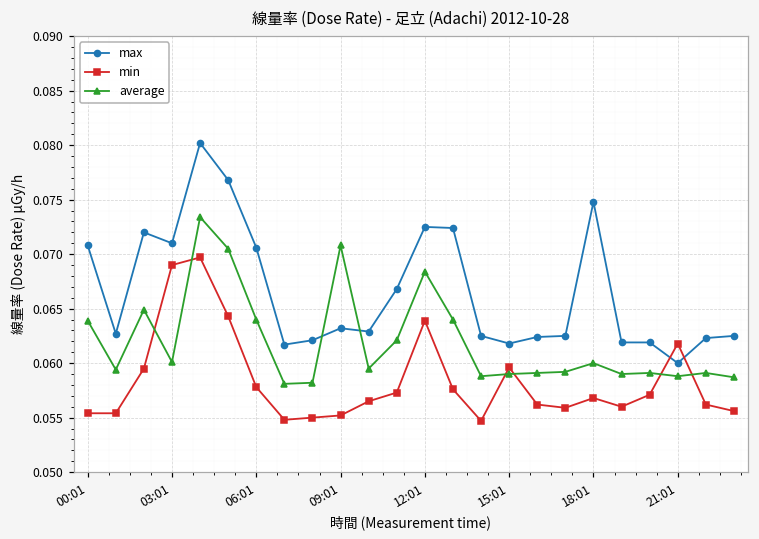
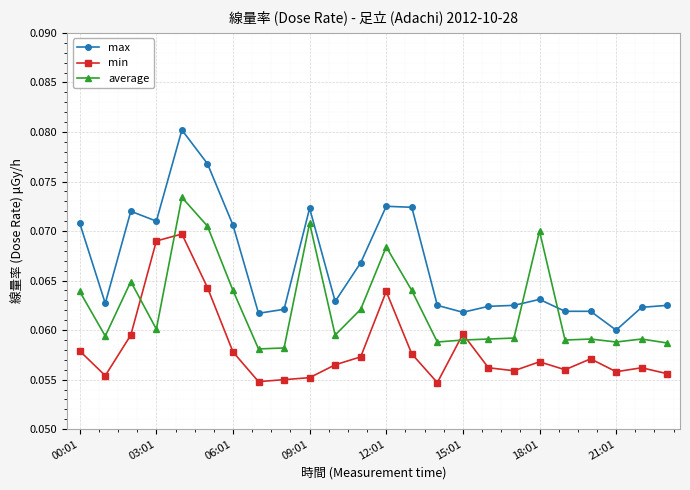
  {
    "max": {
      "00:01": 0.071,
      "03:01": 0.071,
      "06:01": 0.071,
-     "09:01": 0.063,
+     "09:01": 0.072,
      "12:01": 0.073,
      "15:01": 0.062,
-     "18:01": 0.075,
+     "18:01": 0.063,
      "21:01": 0.060
    },
    "min": {
-     "00:01": 0.055,
+     "00:01": 0.058,
      "03:01": 0.069,
      "06:01": 0.058,
      "09:01": 0.055,
      "12:01": 0.064,
      "15:01": 0.060,
      "18:01": 0.057,
-     "21:01": 0.062
+     "21:01": 0.056
    },
    "average": {
      "00:01": 0.064,
      "03:01": 0.06,
      "06:01": 0.064,
      "09:01": 0.071,
      "12:01": 0.068,
      "15:01": 0.059,
-     "18:01": 0.06,
+     "18:01": 0.07,
      "21:01": 0.059
    }
  }
